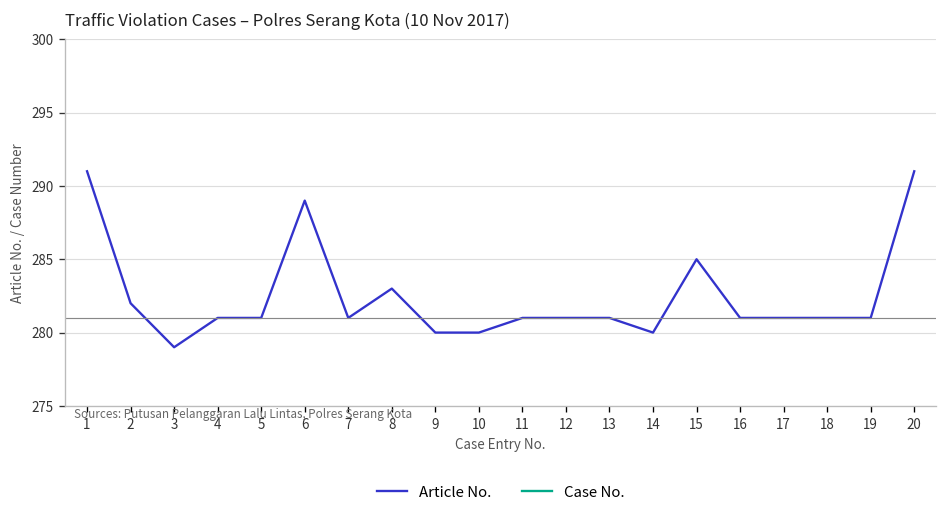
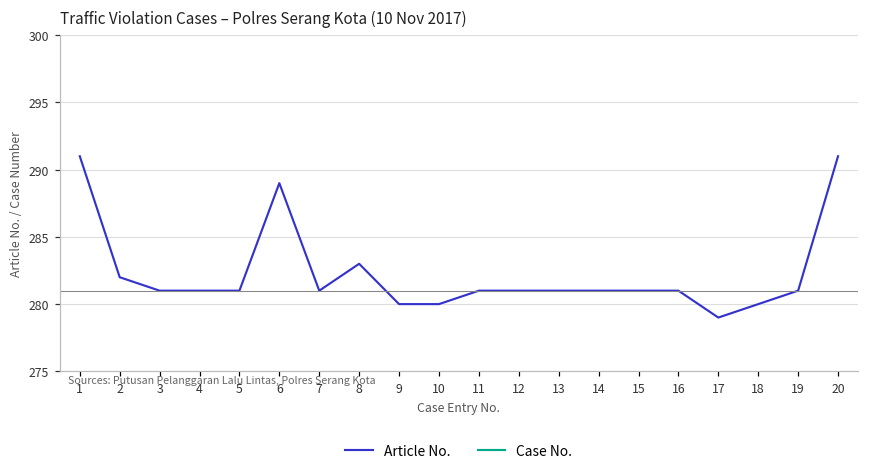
  {
    "Article No.": {
      "1": 291,
      "2": 282,
-     "3": 279,
+     "3": 281,
      "4": 281,
      "5": 281,
      "6": 289,
      "7": 281,
      "8": 283,
      "9": 280,
      "10": 280,
      "11": 281,
      "12": 281,
      "13": 281,
-     "14": 280,
-     "15": 285,
+     "14": 281,
+     "15": 281,
      "16": 281,
-     "17": 281,
-     "18": 281,
+     "17": 279,
+     "18": 280,
      "19": 281,
      "20": 291
    }
  }
